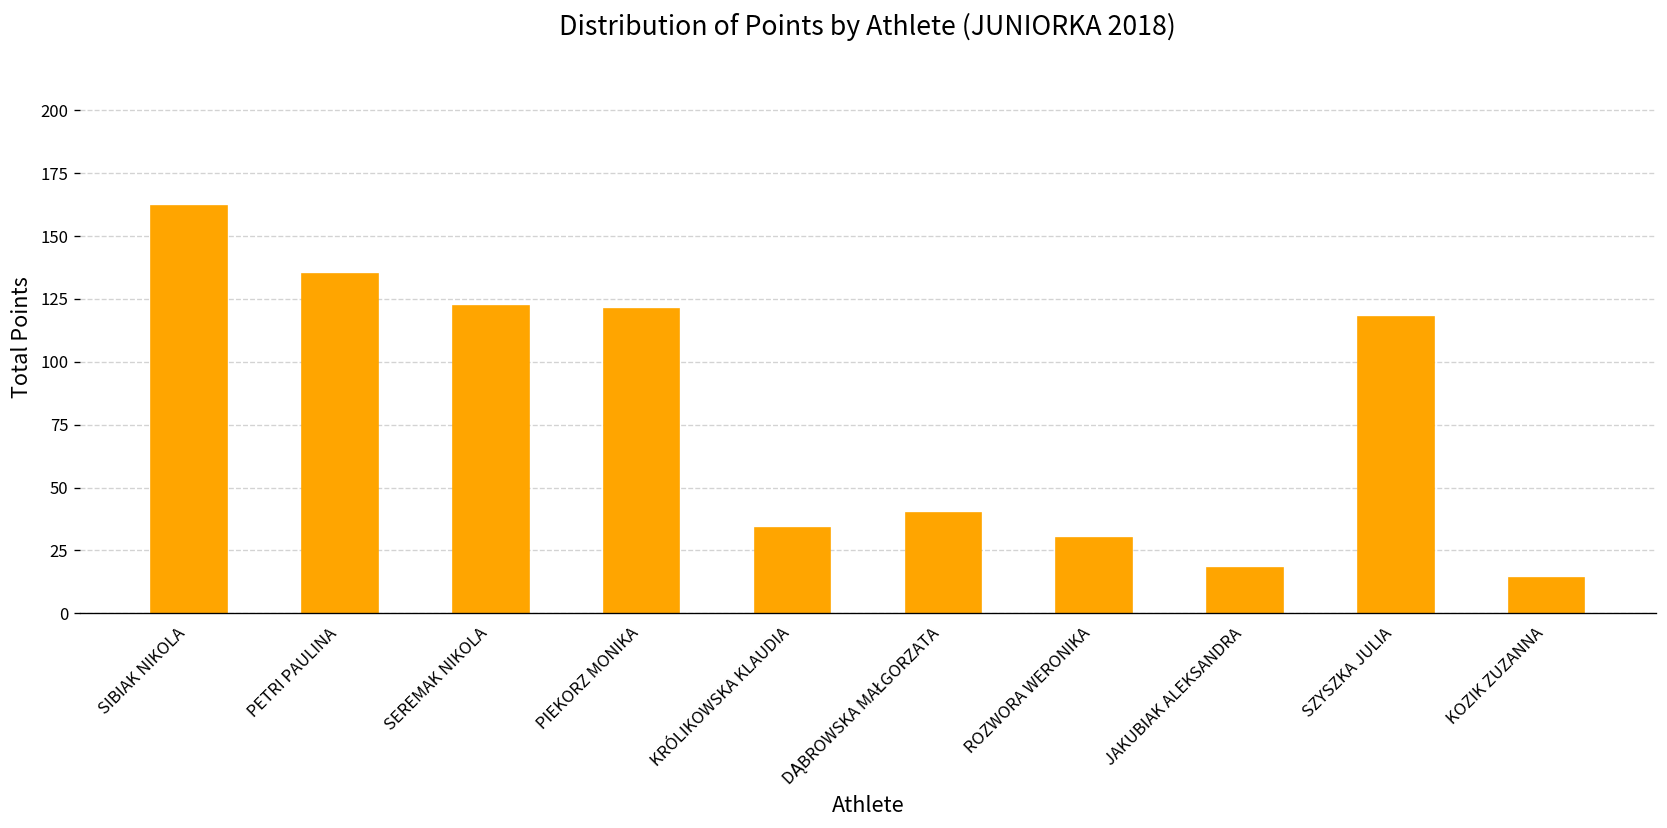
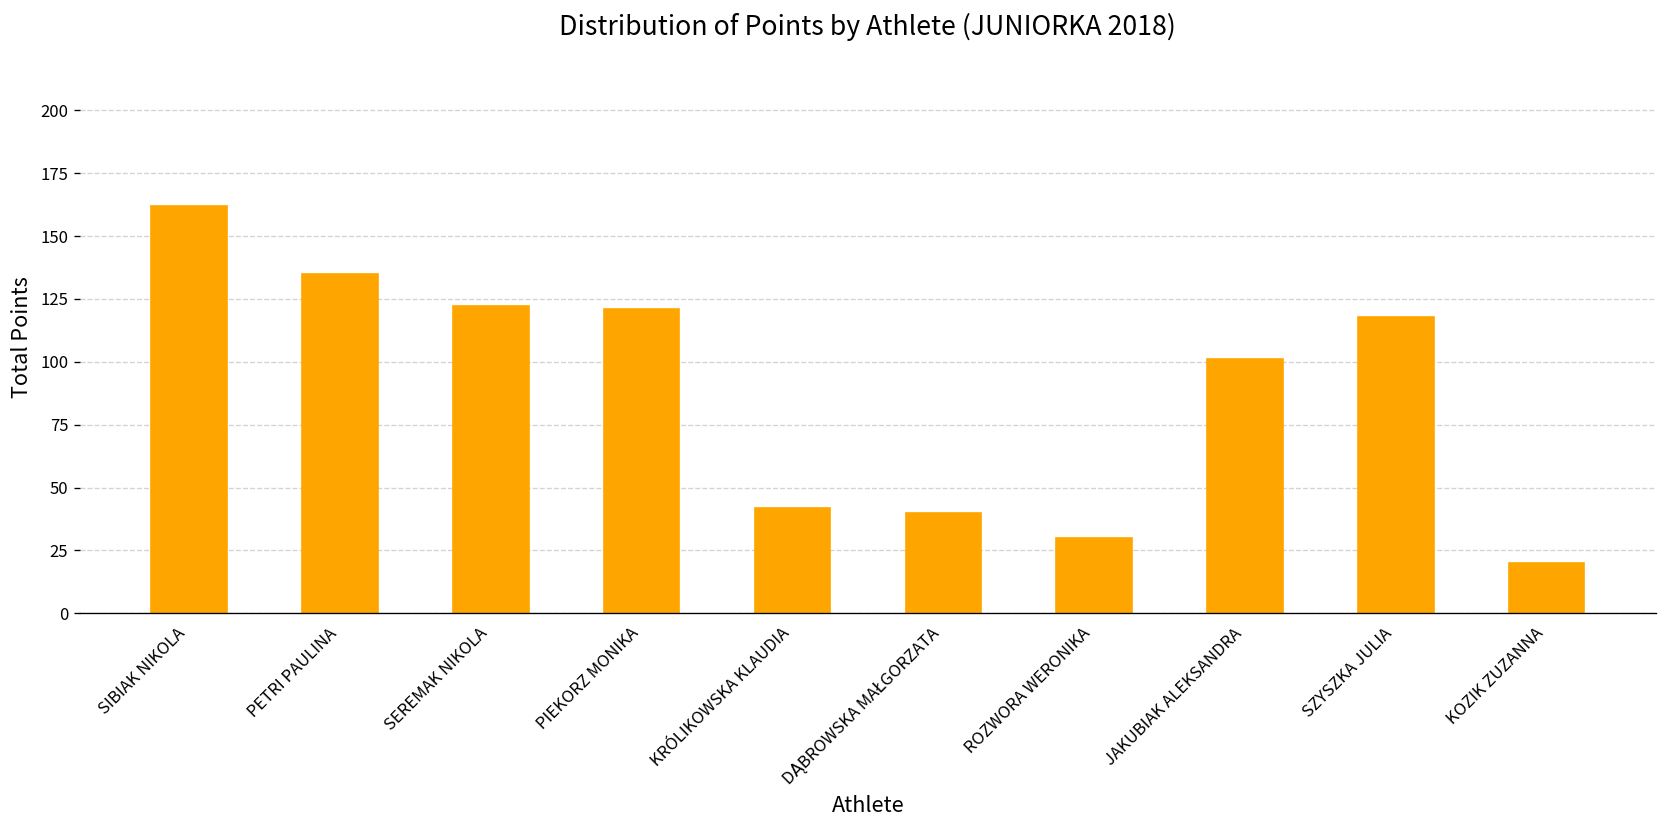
  {
    "SIBIAK NIKOLA": 162,
    "PETRI PAULINA": 135,
    "SEREMAK NIKOLA": 122,
    "PIEKORZ MONIKA": 121,
-   "KRÓLIKOWSKA KLAUDIA": 34,
+   "KRÓLIKOWSKA KLAUDIA": 42,
    "DĄBROWSKA MAŁGORZATA": 40,
    "ROZWORA WERONIKA": 30,
-   "JAKUBIAK ALEKSANDRA": 18,
+   "JAKUBIAK ALEKSANDRA": 101,
    "SZYSZKA JULIA": 118,
-   "KOZIK ZUZANNA": 14
+   "KOZIK ZUZANNA": 20
  }
